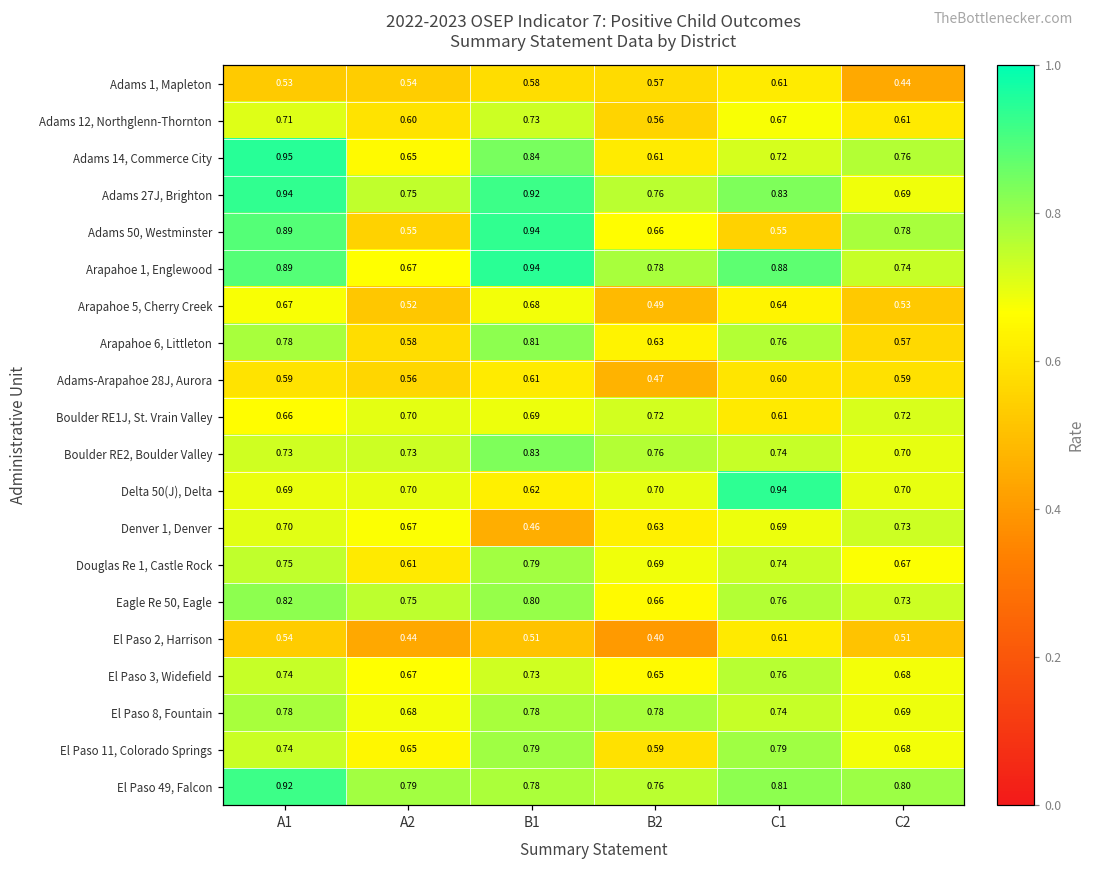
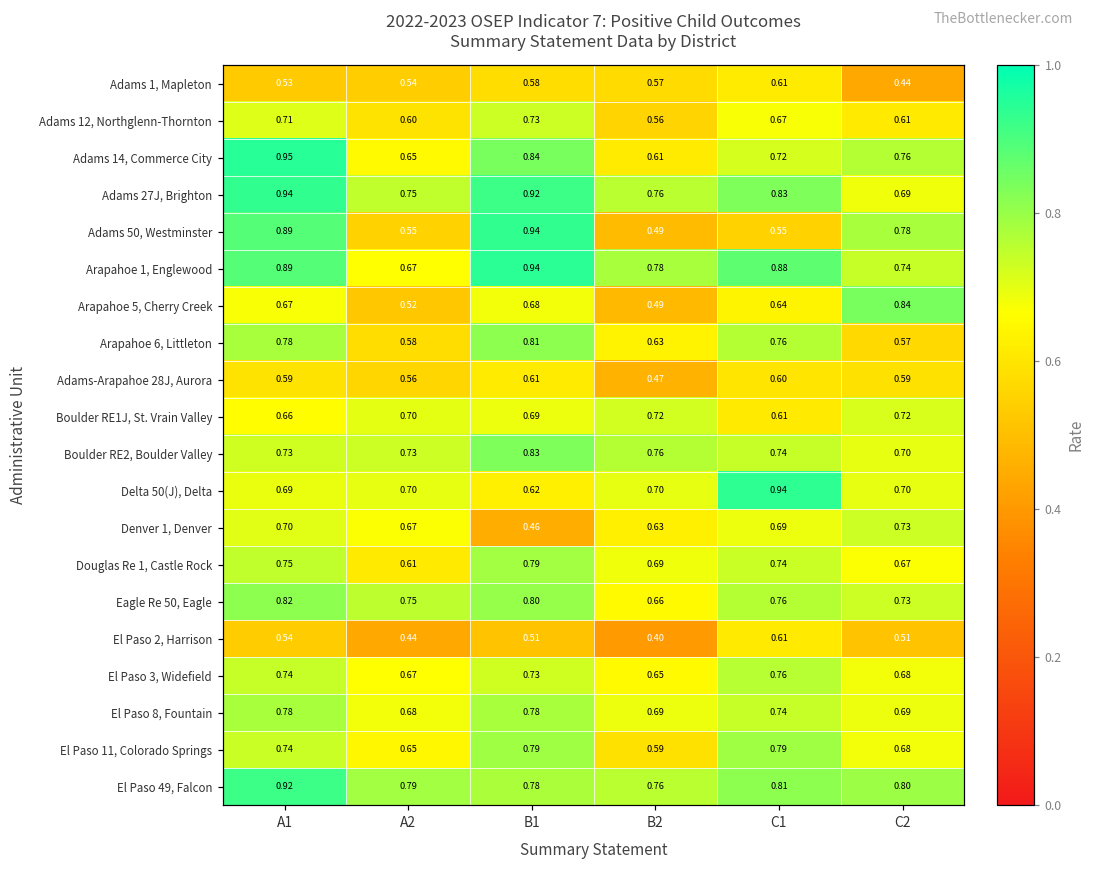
  {
    "Adams 1, Mapleton": {
      "A1": 0.53,
      "A2": 0.54,
      "B1": 0.58,
      "B2": 0.57,
      "C1": 0.61,
      "C2": 0.44
    },
    "Adams 12, Northglenn-Thornton": {
      "A1": 0.71,
      "A2": 0.60,
      "B1": 0.73,
      "B2": 0.56,
      "C1": 0.67,
      "C2": 0.61
    },
    "Adams 14, Commerce City": {
      "A1": 0.95,
      "A2": 0.65,
      "B1": 0.84,
      "B2": 0.61,
      "C1": 0.72,
      "C2": 0.76
    },
    "Adams 27J, Brighton": {
      "A1": 0.94,
      "A2": 0.75,
      "B1": 0.92,
      "B2": 0.76,
      "C1": 0.83,
      "C2": 0.69
    },
    "Adams 50, Westminster": {
      "A1": 0.89,
      "A2": 0.55,
      "B1": 0.94,
-     "B2": 0.66,
+     "B2": 0.49,
      "C1": 0.55,
      "C2": 0.78
    },
    "Arapahoe 1, Englewood": {
      "A1": 0.89,
      "A2": 0.67,
      "B1": 0.94,
      "B2": 0.78,
      "C1": 0.88,
      "C2": 0.74
    },
    "Arapahoe 5, Cherry Creek": {
      "A1": 0.67,
      "A2": 0.52,
      "B1": 0.68,
      "B2": 0.49,
      "C1": 0.64,
-     "C2": 0.53
+     "C2": 0.84
    },
    "Arapahoe 6, Littleton": {
      "A1": 0.78,
      "A2": 0.58,
      "B1": 0.81,
      "B2": 0.63,
      "C1": 0.76,
      "C2": 0.57
    },
    "Adams-Arapahoe 28J, Aurora": {
      "A1": 0.59,
      "A2": 0.56,
      "B1": 0.61,
      "B2": 0.47,
      "C1": 0.60,
      "C2": 0.59
    },
    "Boulder RE1J, St. Vrain Valley": {
      "A1": 0.66,
      "A2": 0.70,
      "B1": 0.69,
      "B2": 0.72,
      "C1": 0.61,
      "C2": 0.72
    },
    "Boulder RE2, Boulder Valley": {
      "A1": 0.73,
      "A2": 0.73,
      "B1": 0.83,
      "B2": 0.76,
      "C1": 0.74,
      "C2": 0.70
    },
    "Delta 50(J), Delta": {
      "A1": 0.69,
      "A2": 0.70,
      "B1": 0.62,
      "B2": 0.70,
      "C1": 0.94,
      "C2": 0.70
    },
    "Denver 1, Denver": {
      "A1": 0.70,
      "A2": 0.67,
      "B1": 0.46,
      "B2": 0.63,
      "C1": 0.69,
      "C2": 0.73
    },
    "Douglas Re 1, Castle Rock": {
      "A1": 0.75,
      "A2": 0.61,
      "B1": 0.79,
      "B2": 0.69,
      "C1": 0.74,
      "C2": 0.67
    },
    "Eagle Re 50, Eagle": {
      "A1": 0.82,
      "A2": 0.75,
      "B1": 0.80,
      "B2": 0.66,
      "C1": 0.76,
      "C2": 0.73
    },
    "El Paso 2, Harrison": {
      "A1": 0.54,
      "A2": 0.44,
      "B1": 0.51,
      "B2": 0.40,
      "C1": 0.61,
      "C2": 0.51
    },
    "El Paso 3, Widefield": {
      "A1": 0.74,
      "A2": 0.67,
      "B1": 0.73,
      "B2": 0.65,
      "C1": 0.76,
      "C2": 0.68
    },
    "El Paso 8, Fountain": {
      "A1": 0.78,
      "A2": 0.68,
      "B1": 0.78,
-     "B2": 0.78,
+     "B2": 0.69,
      "C1": 0.74,
      "C2": 0.69
    },
    "El Paso 11, Colorado Springs": {
      "A1": 0.74,
      "A2": 0.65,
      "B1": 0.79,
      "B2": 0.59,
      "C1": 0.79,
      "C2": 0.68
    },
    "El Paso 49, Falcon": {
      "A1": 0.92,
      "A2": 0.79,
      "B1": 0.78,
      "B2": 0.76,
      "C1": 0.81,
      "C2": 0.80
    }
  }
